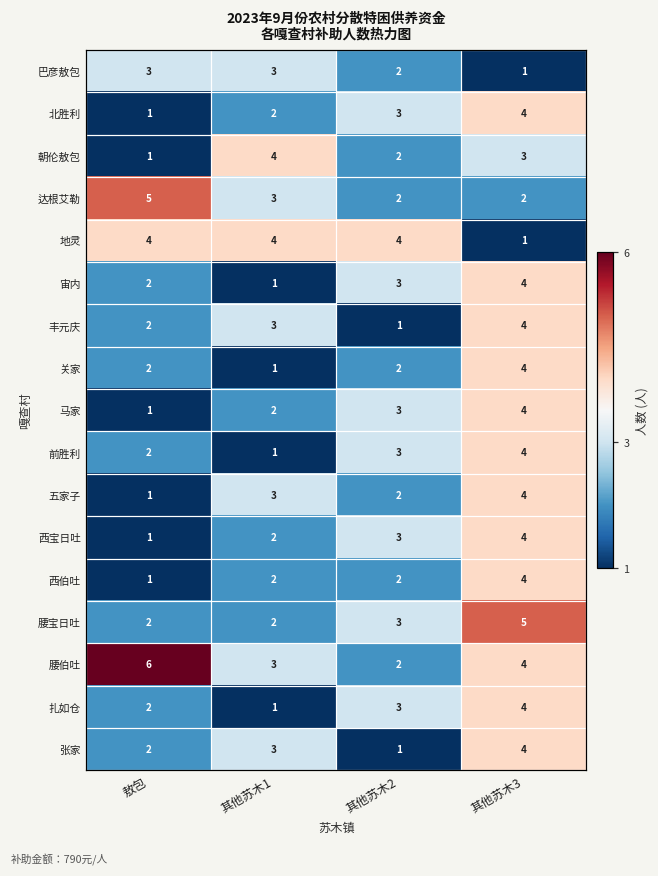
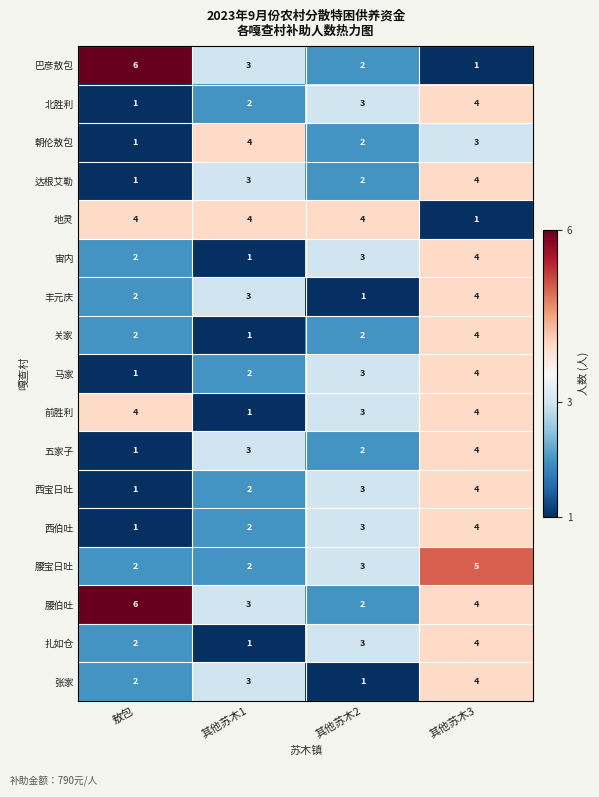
  {
    "巴彦敖包": {
-     "敖包": 3,
+     "敖包": 6,
      "其他苏木1": 3,
      "其他苏木2": 2,
      "其他苏木3": 1
    },
    "北胜利": {
      "敖包": 1,
      "其他苏木1": 2,
      "其他苏木2": 3,
      "其他苏木3": 4
    },
    "朝伦敖包": {
      "敖包": 1,
      "其他苏木1": 4,
      "其他苏木2": 2,
      "其他苏木3": 3
    },
    "达根艾勒": {
-     "敖包": 5,
+     "敖包": 1,
      "其他苏木1": 3,
      "其他苏木2": 2,
-     "其他苏木3": 2
+     "其他苏木3": 4
    },
    "地灵": {
      "敖包": 4,
      "其他苏木1": 4,
      "其他苏木2": 4,
      "其他苏木3": 1
    },
    "宙内": {
      "敖包": 2,
      "其他苏木1": 1,
      "其他苏木2": 3,
      "其他苏木3": 4
    },
    "丰元庆": {
      "敖包": 2,
      "其他苏木1": 3,
      "其他苏木2": 1,
      "其他苏木3": 4
    },
    "关家": {
      "敖包": 2,
      "其他苏木1": 1,
      "其他苏木2": 2,
      "其他苏木3": 4
    },
    "马家": {
      "敖包": 1,
      "其他苏木1": 2,
      "其他苏木2": 3,
      "其他苏木3": 4
    },
    "前胜利": {
-     "敖包": 2,
+     "敖包": 4,
      "其他苏木1": 1,
      "其他苏木2": 3,
      "其他苏木3": 4
    },
    "五家子": {
      "敖包": 1,
      "其他苏木1": 3,
      "其他苏木2": 2,
      "其他苏木3": 4
    },
    "西宝日吐": {
      "敖包": 1,
      "其他苏木1": 2,
      "其他苏木2": 3,
      "其他苏木3": 4
    },
    "西伯吐": {
      "敖包": 1,
      "其他苏木1": 2,
-     "其他苏木2": 2,
+     "其他苏木2": 3,
      "其他苏木3": 4
    },
    "腰宝日吐": {
      "敖包": 2,
      "其他苏木1": 2,
      "其他苏木2": 3,
      "其他苏木3": 5
    },
    "腰伯吐": {
      "敖包": 6,
      "其他苏木1": 3,
      "其他苏木2": 2,
      "其他苏木3": 4
    },
    "扎如仓": {
      "敖包": 2,
      "其他苏木1": 1,
      "其他苏木2": 3,
      "其他苏木3": 4
    },
    "张家": {
      "敖包": 2,
      "其他苏木1": 3,
      "其他苏木2": 1,
      "其他苏木3": 4
    }
  }
